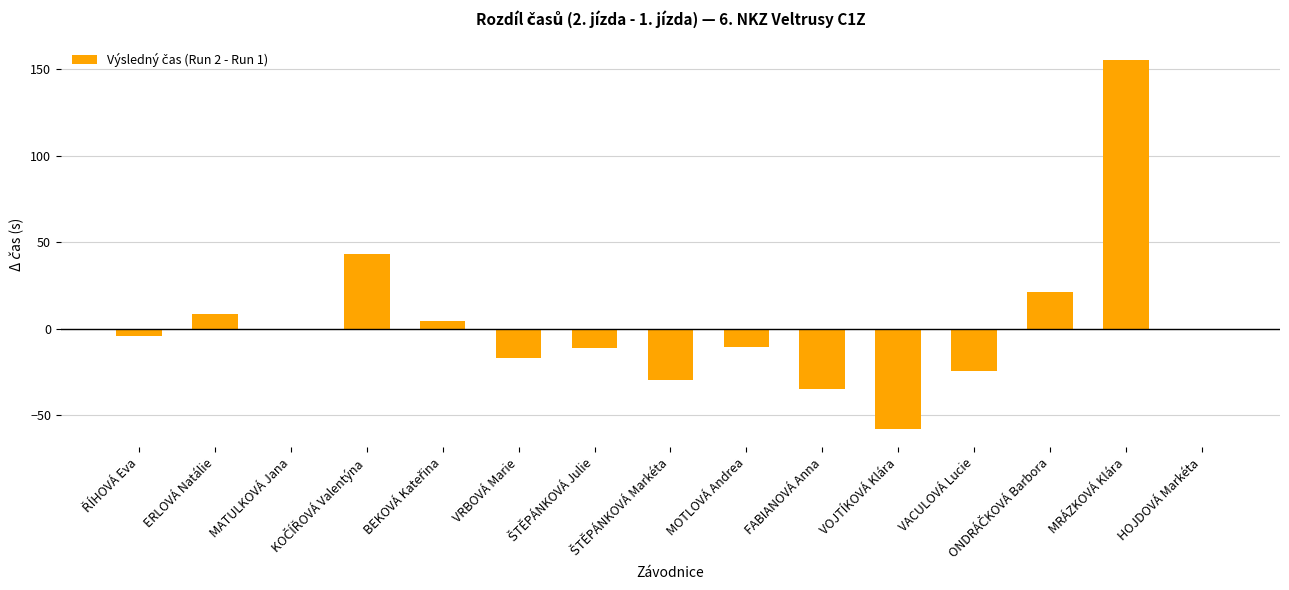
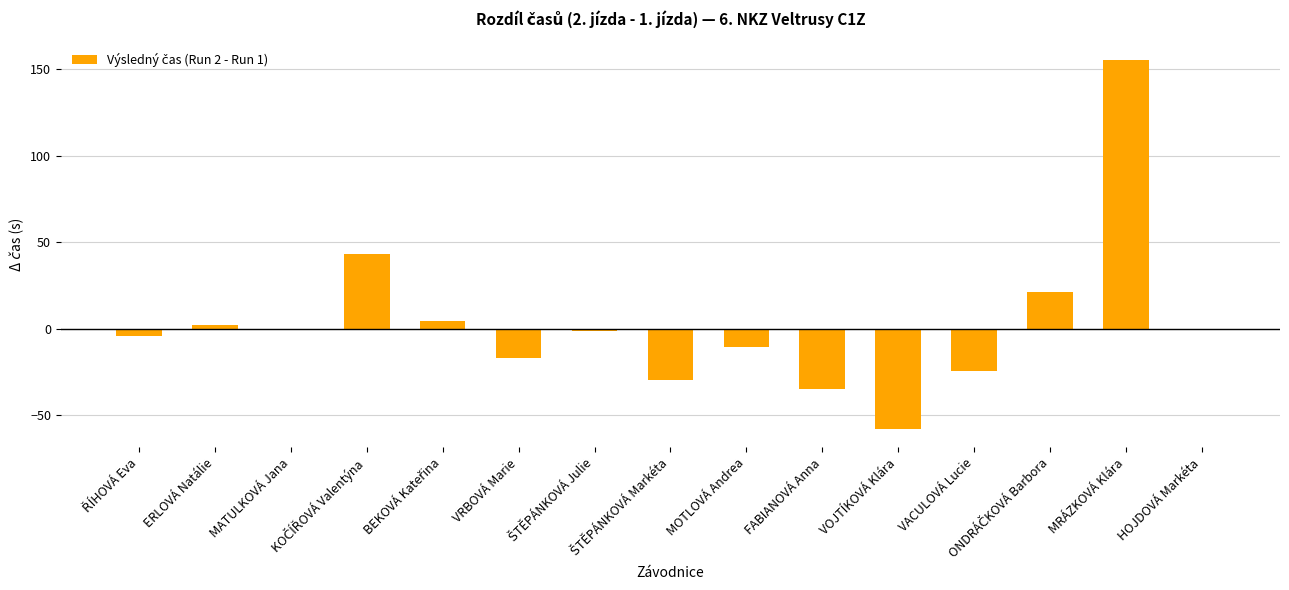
  {
    "ŘÍHOVÁ Eva": -4,
-   "ERLOVÁ Natálie": 9,
+   "ERLOVÁ Natálie": 2,
    "KOČÍŘOVÁ Valentýna": 43,
    "BEKOVÁ Kateřina": 5,
    "VRBOVÁ Marie": -17,
-   "ŠTĚPÁNKOVÁ Julie": -11,
+   "ŠTĚPÁNKOVÁ Julie": -1,
    "ŠTĚPÁNKOVÁ Markéta": -30,
    "MOTLOVÁ Andrea": -11,
    "FABIANOVÁ Anna": -35,
    "VOJTÍKOVÁ Klára": -58,
    "VACULOVÁ Lucie": -24,
    "ONDRÁČKOVÁ Barbora": 21,
    "MRÁZKOVÁ Klára": 156,
    "HOJDOVÁ Markéta": 0
  }
